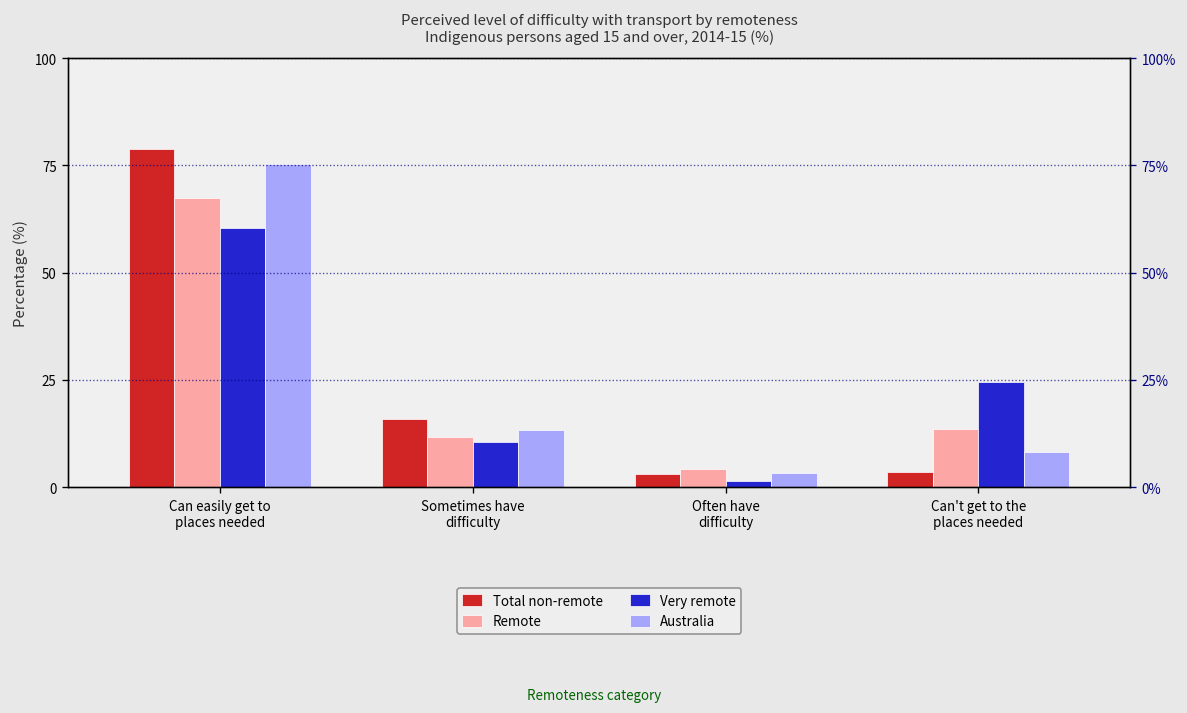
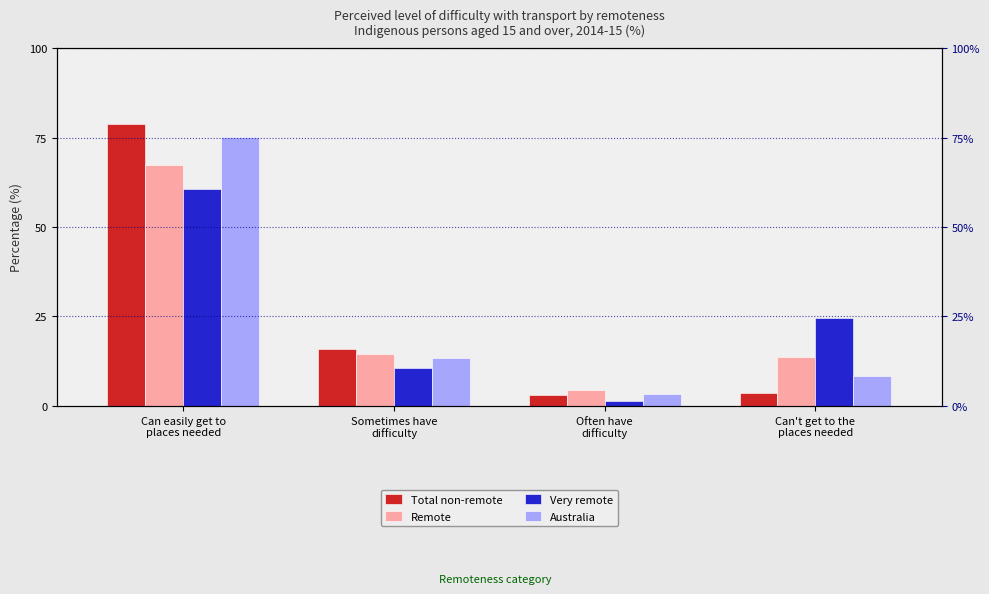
  {
    "Total non-remote": {
      "Can easily get to places needed": 79,
      "Sometimes have difficulty": 16,
      "Often have difficulty": 3,
      "Can't get to the places needed": 4
    },
    "Remote": {
      "Can easily get to places needed": 67,
-     "Sometimes have difficulty": 12,
+     "Sometimes have difficulty": 14,
      "Often have difficulty": 4,
      "Can't get to the places needed": 14
    },
    "Very remote": {
      "Can easily get to places needed": 61,
      "Sometimes have difficulty": 11,
      "Often have difficulty": 1,
      "Can't get to the places needed": 25
    },
    "Australia": {
      "Can easily get to places needed": 75,
      "Sometimes have difficulty": 13,
      "Often have difficulty": 3,
      "Can't get to the places needed": 8
    }
  }
